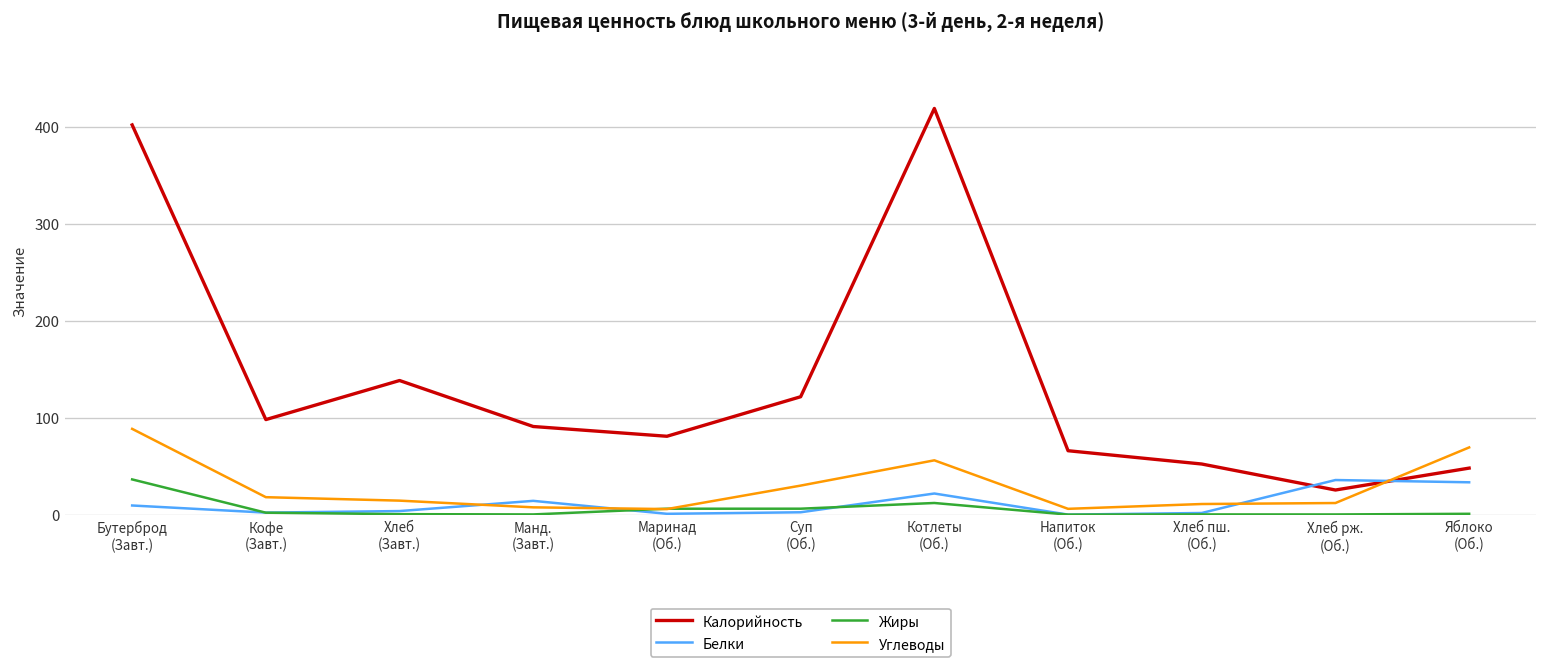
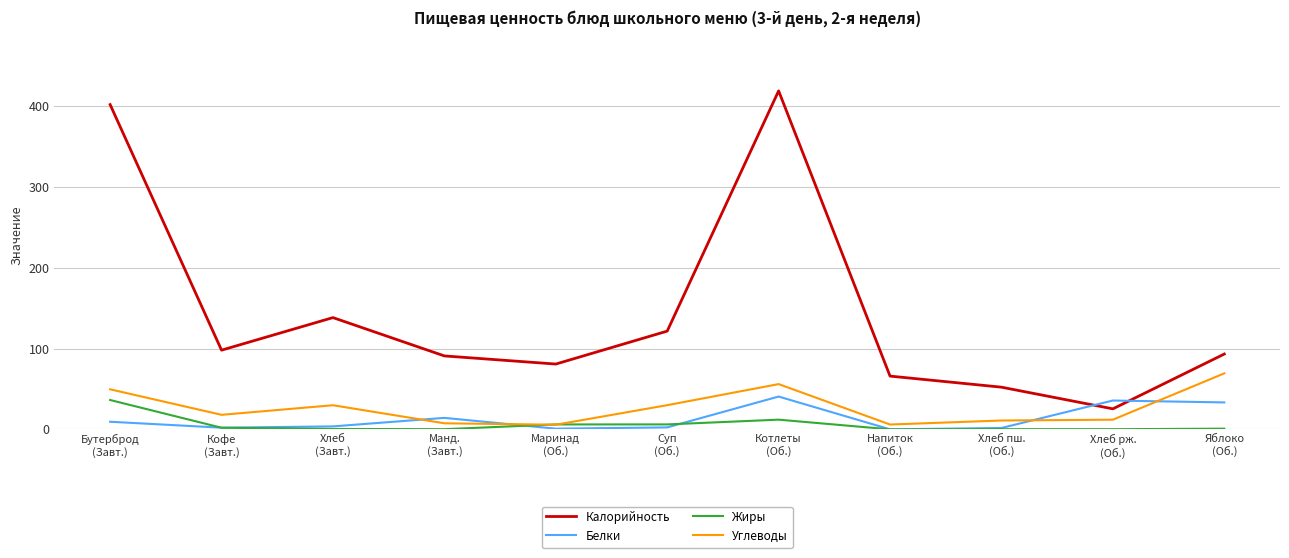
  {
    "Калорийность": {
      "Бутерброд (Завт.)": 400,
      "Кофе (Завт.)": 100,
      "Хлеб (Завт.)": 140,
      "Манд. (Завт.)": 90,
      "Маринад (Об.)": 80,
      "Суп (Об.)": 120,
      "Котлеты (Об.)": 420,
      "Напиток (Об.)": 70,
      "Хлеб пш. (Об.)": 50,
      "Хлеб рж. (Об.)": 30,
-     "Яблоко (Об.)": 50
+     "Яблоко (Об.)": 90
    },
    "Белки": {
      "Бутерброд (Завт.)": 10,
      "Манд. (Завт.)": 10,
      "Маринад (Об.)": 0,
      "Суп (Об.)": 0,
-     "Котлеты (Об.)": 20,
+     "Котлеты (Об.)": 40,
      "Хлеб рж. (Об.)": 40,
      "Яблоко (Об.)": 30
    },
    "Жиры": {
      "Бутерброд (Завт.)": 40,
      "Манд. (Завт.)": 0,
      "Суп (Об.)": 10,
      "Котлеты (Об.)": 10,
      "Хлеб рж. (Об.)": 0,
      "Яблоко (Об.)": 0
    },
    "Углеводы": {
-     "Бутерброд (Завт.)": 90,
+     "Бутерброд (Завт.)": 50,
      "Кофе (Завт.)": 20,
-     "Хлеб (Завт.)": 10,
+     "Хлеб (Завт.)": 30,
      "Манд. (Завт.)": 10,
      "Суп (Об.)": 30,
      "Котлеты (Об.)": 60,
      "Напиток (Об.)": 10,
      "Хлеб пш. (Об.)": 10,
      "Хлеб рж. (Об.)": 10,
      "Яблоко (Об.)": 70
    }
  }
